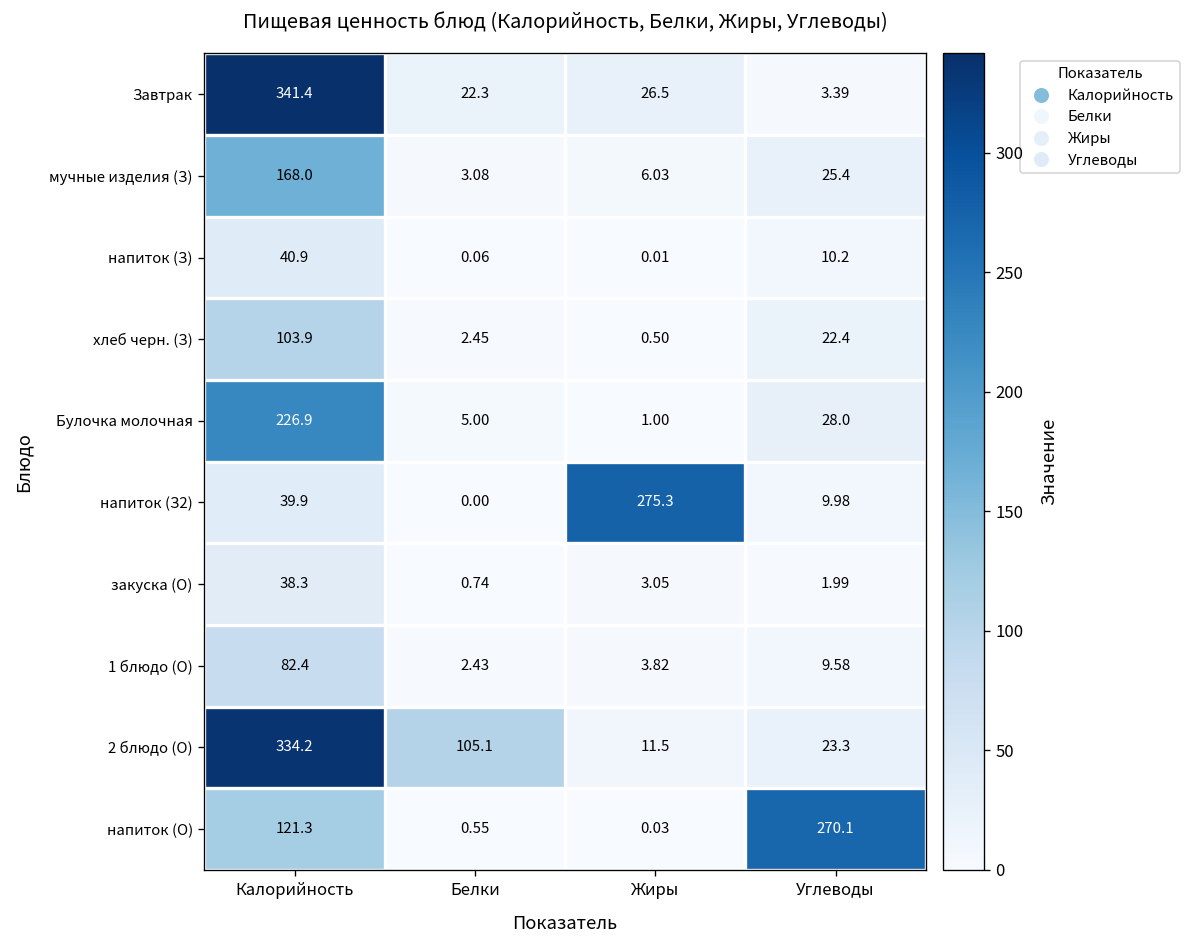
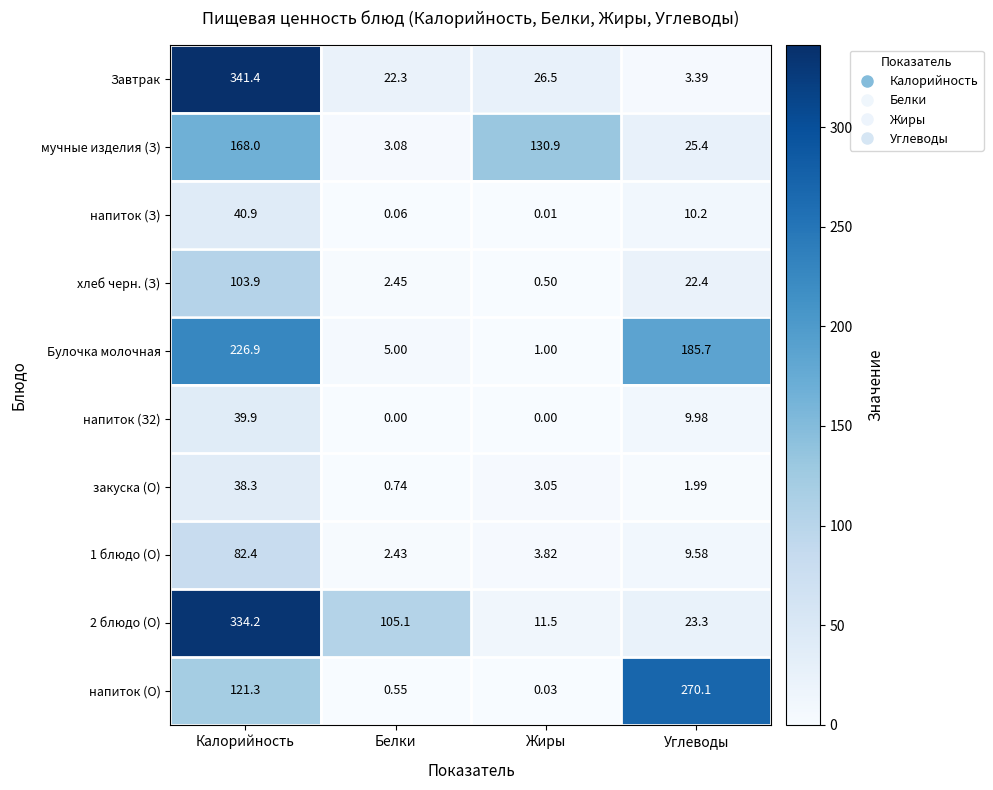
  {
    "Завтрак": {
      "Калорийность": 341.4,
      "Белки": 22.3,
      "Жиры": 26.5,
      "Углеводы": 3.39
    },
    "мучные изделия (З)": {
      "Калорийность": 168.0,
      "Белки": 3.08,
-     "Жиры": 6.03,
+     "Жиры": 130.9,
      "Углеводы": 25.4
    },
    "напиток (З)": {
      "Калорийность": 40.9,
      "Белки": 0.06,
      "Жиры": 0.01,
      "Углеводы": 10.2
    },
    "хлеб черн. (З)": {
      "Калорийность": 103.9,
      "Белки": 2.45,
      "Жиры": 0.50,
      "Углеводы": 22.4
    },
    "Булочка молочная": {
      "Калорийность": 226.9,
      "Белки": 5.00,
      "Жиры": 1.00,
-     "Углеводы": 28.0
+     "Углеводы": 185.7
    },
    "напиток (З2)": {
      "Калорийность": 39.9,
      "Белки": 0.00,
-     "Жиры": 275.3,
+     "Жиры": 0.00,
      "Углеводы": 9.98
    },
    "закуска (О)": {
      "Калорийность": 38.3,
      "Белки": 0.74,
      "Жиры": 3.05,
      "Углеводы": 1.99
    },
    "1 блюдо (О)": {
      "Калорийность": 82.4,
      "Белки": 2.43,
      "Жиры": 3.82,
      "Углеводы": 9.58
    },
    "2 блюдо (О)": {
      "Калорийность": 334.2,
      "Белки": 105.1,
      "Жиры": 11.5,
      "Углеводы": 23.3
    },
    "напиток (О)": {
      "Калорийность": 121.3,
      "Белки": 0.55,
      "Жиры": 0.03,
      "Углеводы": 270.1
    }
  }
